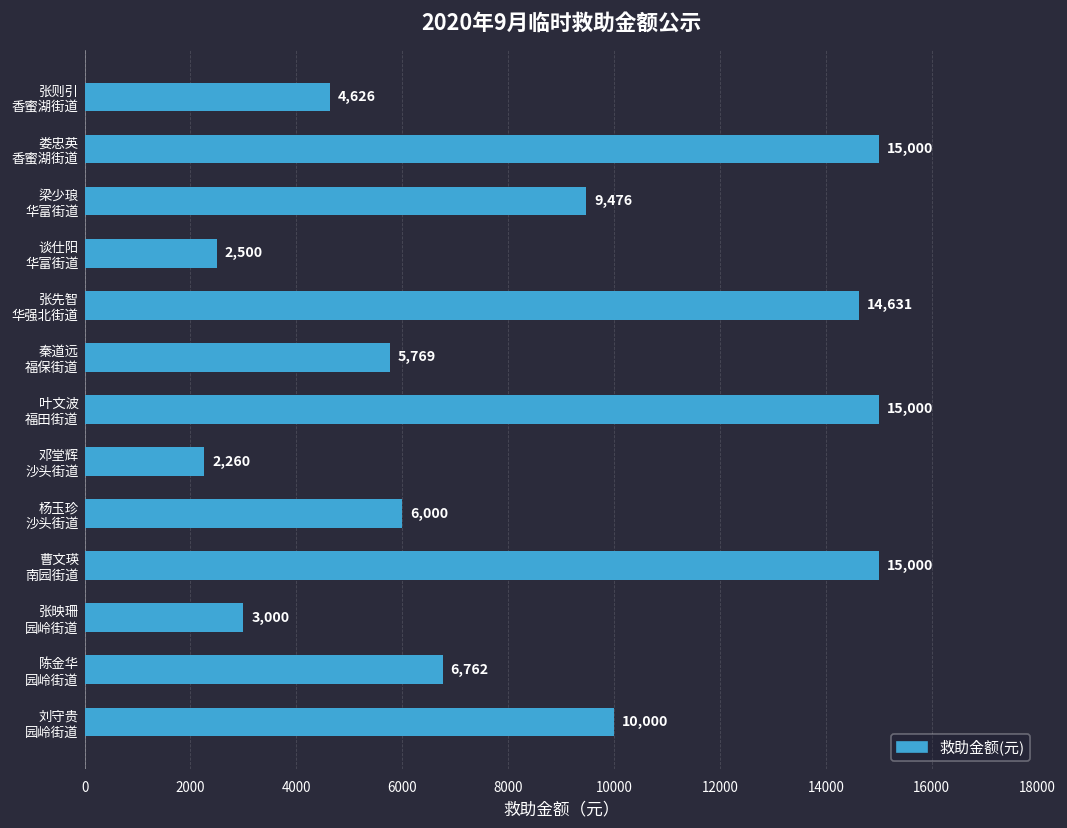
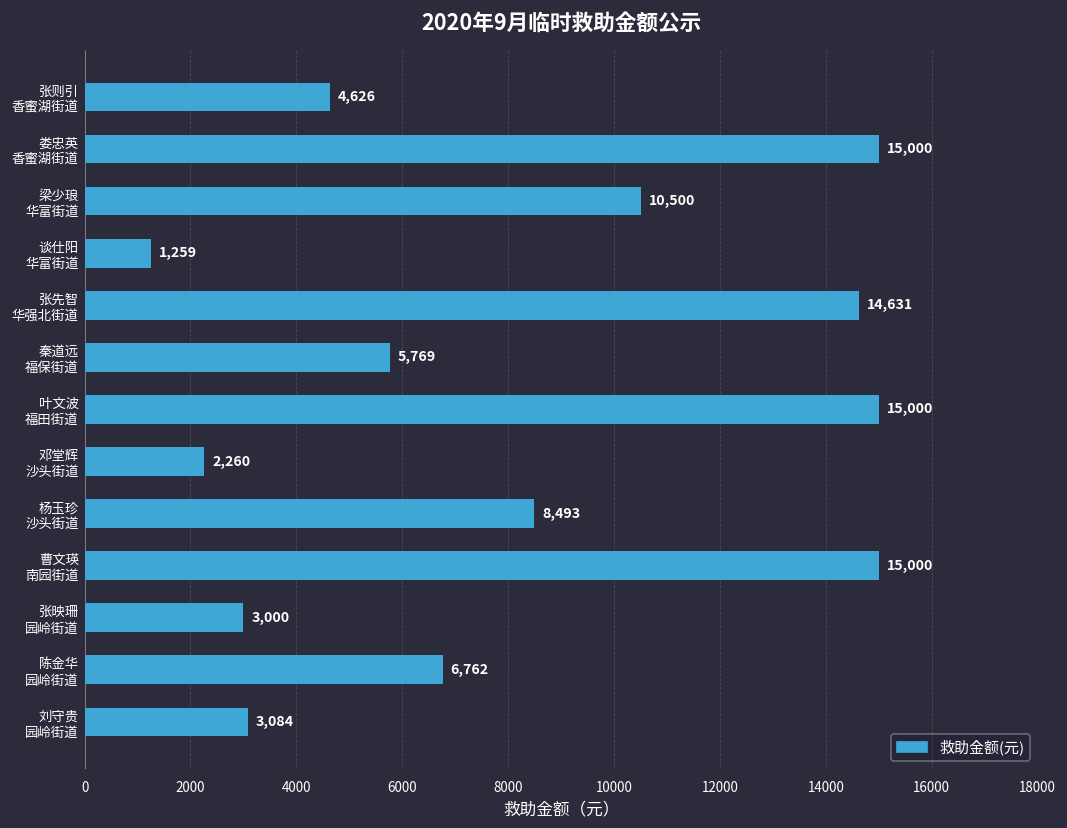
  {
    "张则引 香蜜湖街道": "4,626",
    "娄忠英 香蜜湖街道": "15,000",
-   "梁少琅 华富街道": "9,476",
-   "谈仕阳 华富街道": "2,500",
+   "梁少琅 华富街道": "10,500",
+   "谈仕阳 华富街道": "1,259",
    "张先智 华强北街道": "14,631",
    "秦道远 福保街道": "5,769",
    "叶文波 福田街道": "15,000",
    "邓堂辉 沙头街道": "2,260",
-   "杨玉珍 沙头街道": "6,000",
+   "杨玉珍 沙头街道": "8,493",
    "曹文瑛 南园街道": "15,000",
    "张映珊 园岭街道": "3,000",
    "陈金华 园岭街道": "6,762",
-   "刘守贵 园岭街道": "10,000"
+   "刘守贵 园岭街道": "3,084"
  }
